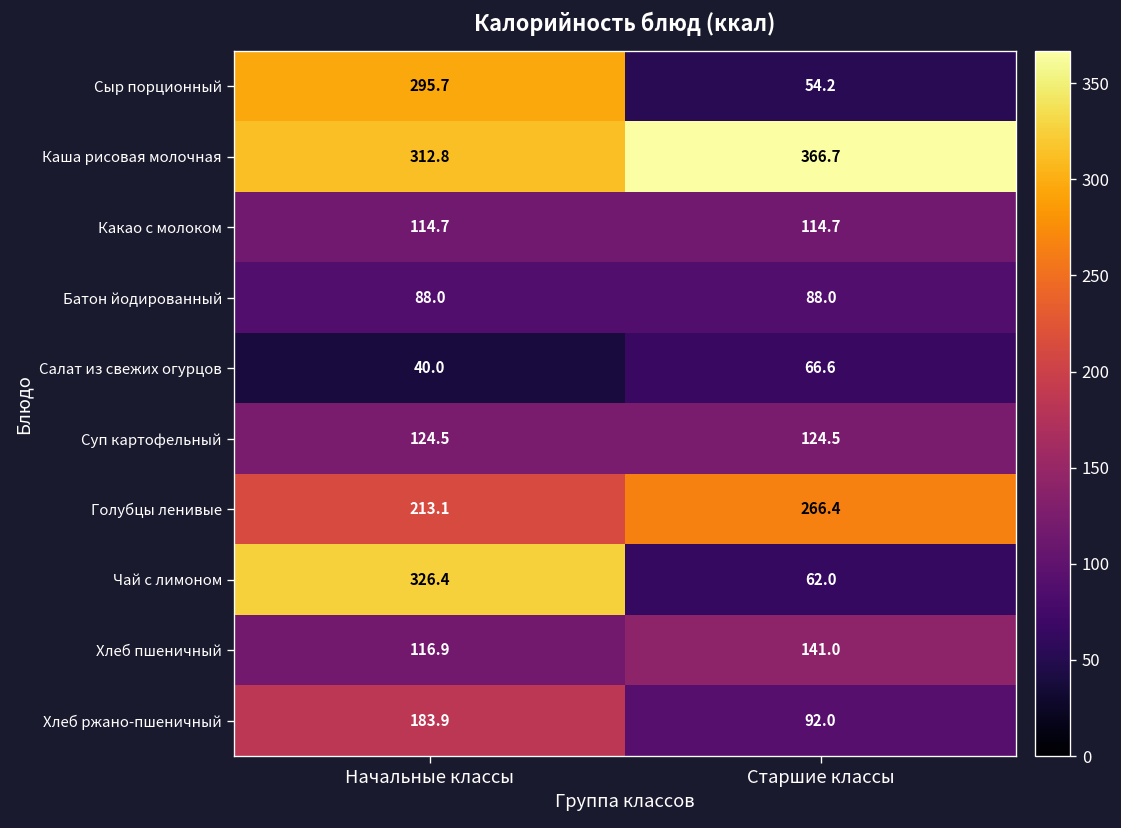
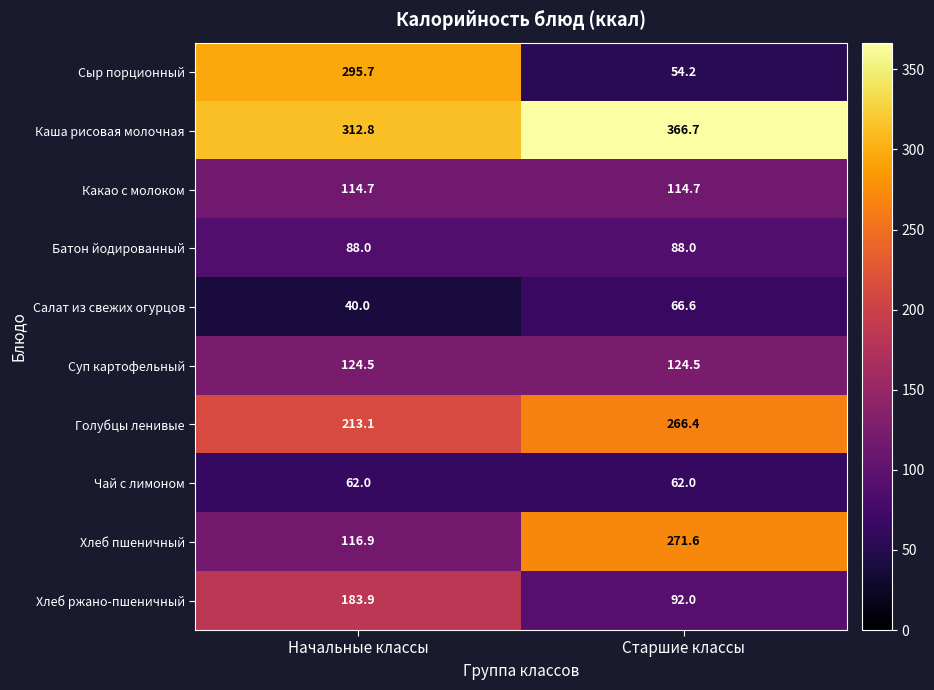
  {
    "Сыр порционный": {
      "Начальные классы": 295.7,
      "Старшие классы": 54.2
    },
    "Каша рисовая молочная": {
      "Начальные классы": 312.8,
      "Старшие классы": 366.7
    },
    "Какао с молоком": {
      "Начальные классы": 114.7,
      "Старшие классы": 114.7
    },
    "Батон йодированный": {
      "Начальные классы": 88.0,
      "Старшие классы": 88.0
    },
    "Салат из свежих огурцов": {
      "Начальные классы": 40.0,
      "Старшие классы": 66.6
    },
    "Суп картофельный": {
      "Начальные классы": 124.5,
      "Старшие классы": 124.5
    },
    "Голубцы ленивые": {
      "Начальные классы": 213.1,
      "Старшие классы": 266.4
    },
    "Чай с лимоном": {
-     "Начальные классы": 326.4,
+     "Начальные классы": 62.0,
      "Старшие классы": 62.0
    },
    "Хлеб пшеничный": {
      "Начальные классы": 116.9,
-     "Старшие классы": 141.0
+     "Старшие классы": 271.6
    },
    "Хлеб ржано-пшеничный": {
      "Начальные классы": 183.9,
      "Старшие классы": 92.0
    }
  }
